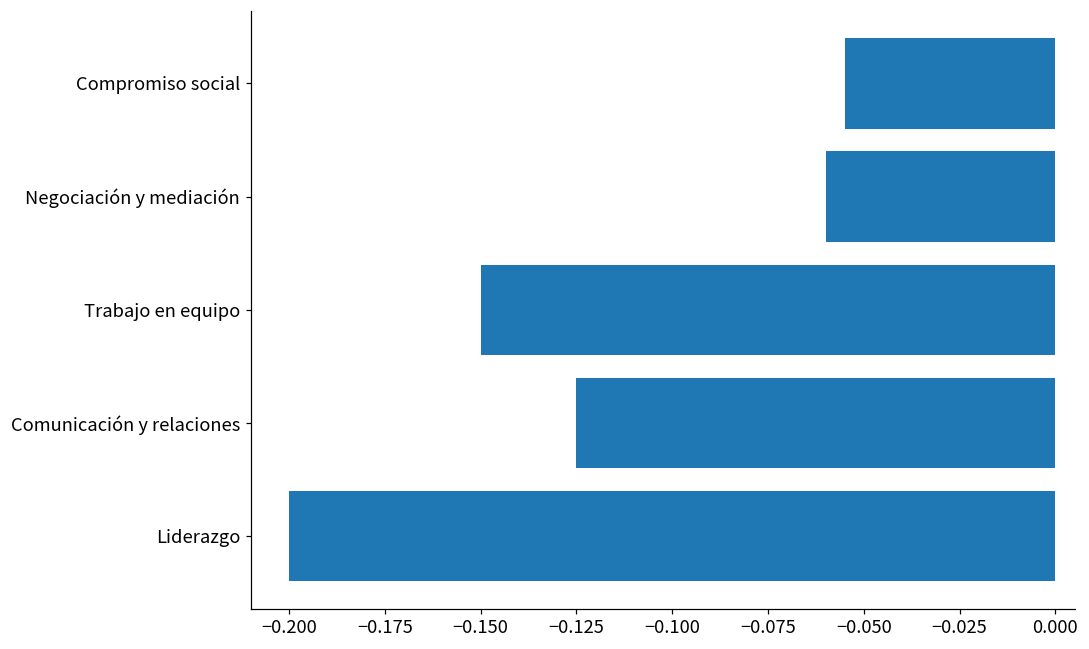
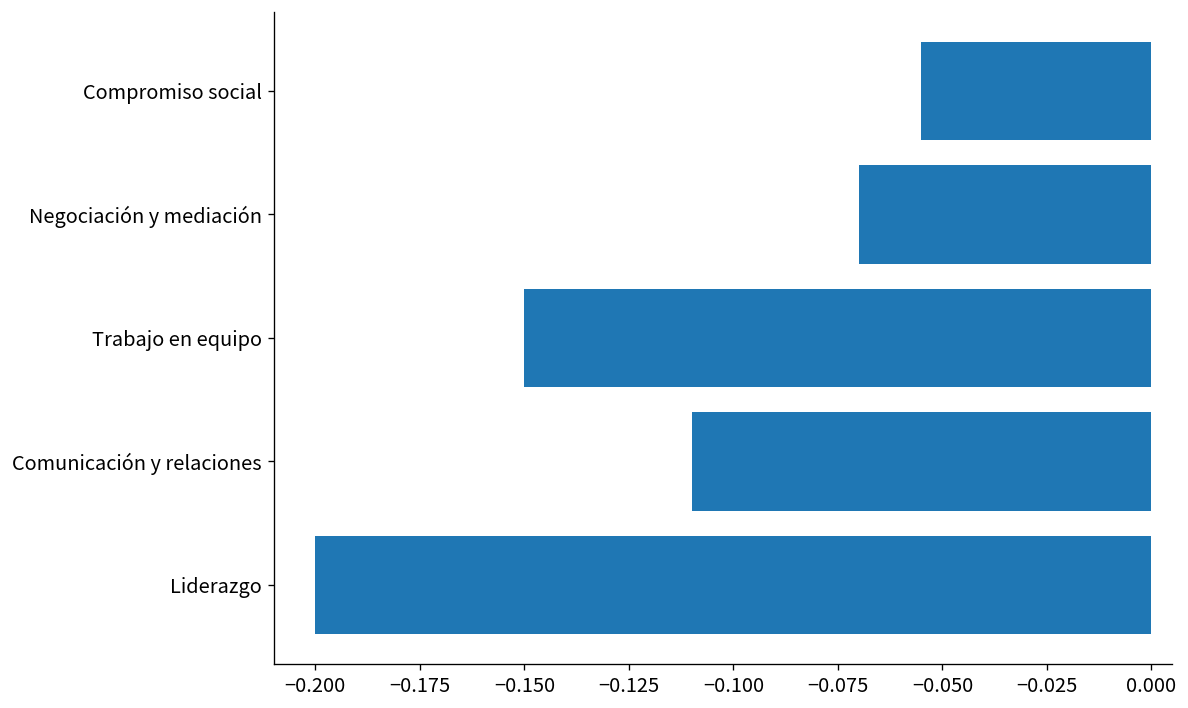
  {
    "Compromiso social": -0.055,
-   "Negociación y mediación": -0.06,
+   "Negociación y mediación": -0.07,
    "Trabajo en equipo": -0.150,
-   "Comunicación y relaciones": -0.125,
+   "Comunicación y relaciones": -0.110,
    "Liderazgo": -0.200
  }
